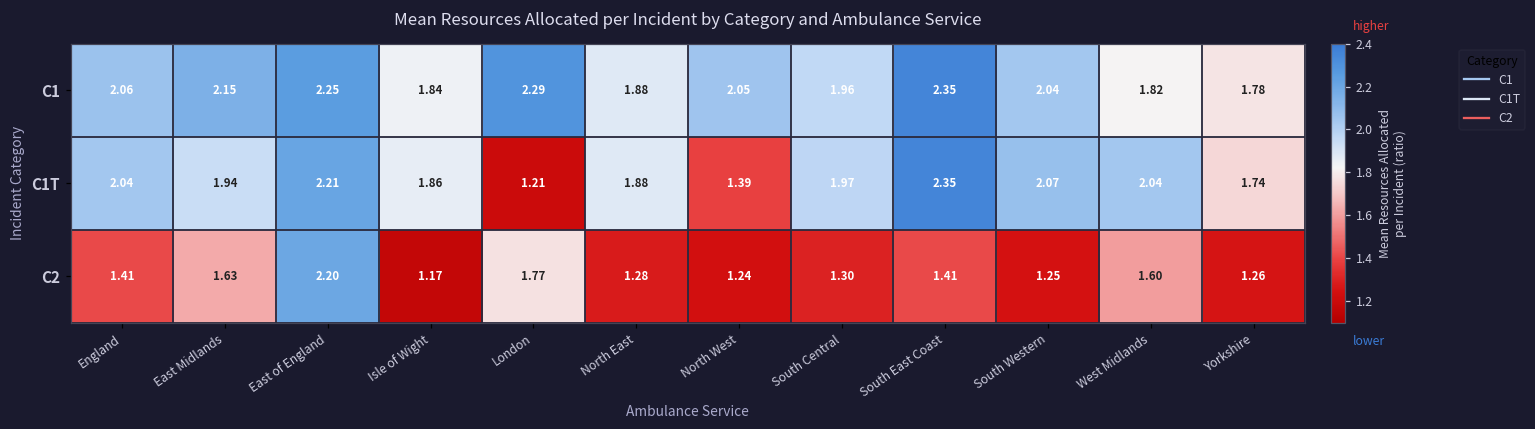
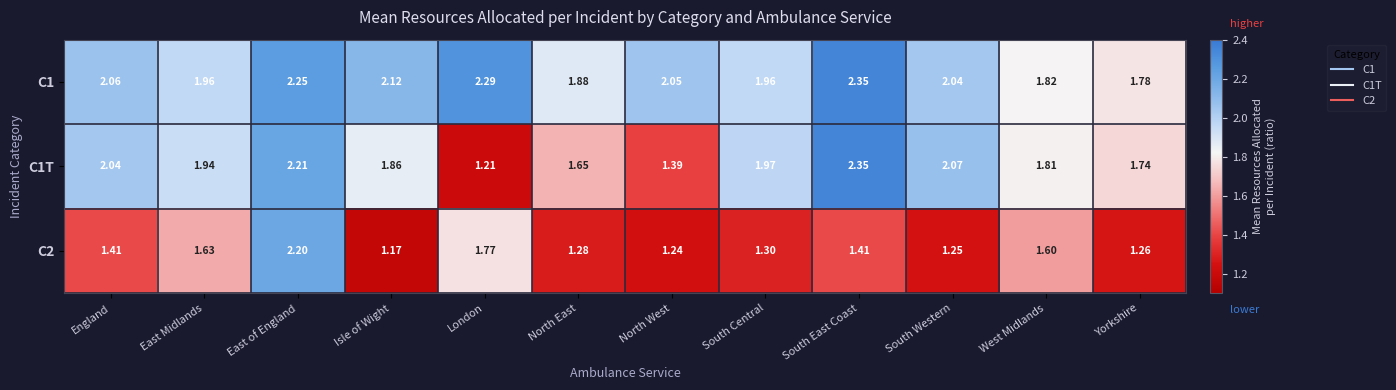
  {
    "C1": {
      "England": 2.06,
-     "East Midlands": 2.15,
+     "East Midlands": 1.96,
      "East of England": 2.25,
-     "Isle of Wight": 1.84,
+     "Isle of Wight": 2.12,
      "London": 2.29,
      "North East": 1.88,
      "North West": 2.05,
      "South Central": 1.96,
      "South East Coast": 2.35,
      "South Western": 2.04,
      "West Midlands": 1.82,
      "Yorkshire": 1.78
    },
    "C1T": {
      "England": 2.04,
      "East Midlands": 1.94,
      "East of England": 2.21,
      "Isle of Wight": 1.86,
      "London": 1.21,
-     "North East": 1.88,
+     "North East": 1.65,
      "North West": 1.39,
      "South Central": 1.97,
      "South East Coast": 2.35,
      "South Western": 2.07,
-     "West Midlands": 2.04,
+     "West Midlands": 1.81,
      "Yorkshire": 1.74
    },
    "C2": {
      "England": 1.41,
      "East Midlands": 1.63,
      "East of England": 2.20,
      "Isle of Wight": 1.17,
      "London": 1.77,
      "North East": 1.28,
      "North West": 1.24,
      "South Central": 1.30,
      "South East Coast": 1.41,
      "South Western": 1.25,
      "West Midlands": 1.60,
      "Yorkshire": 1.26
    }
  }
